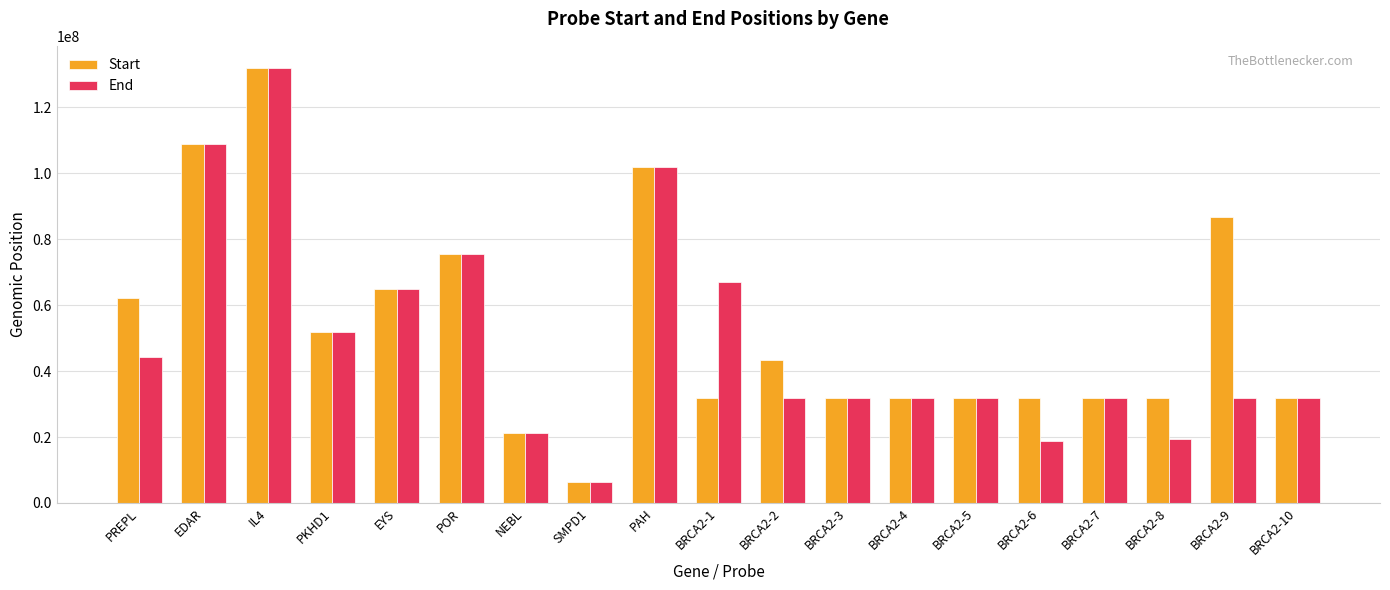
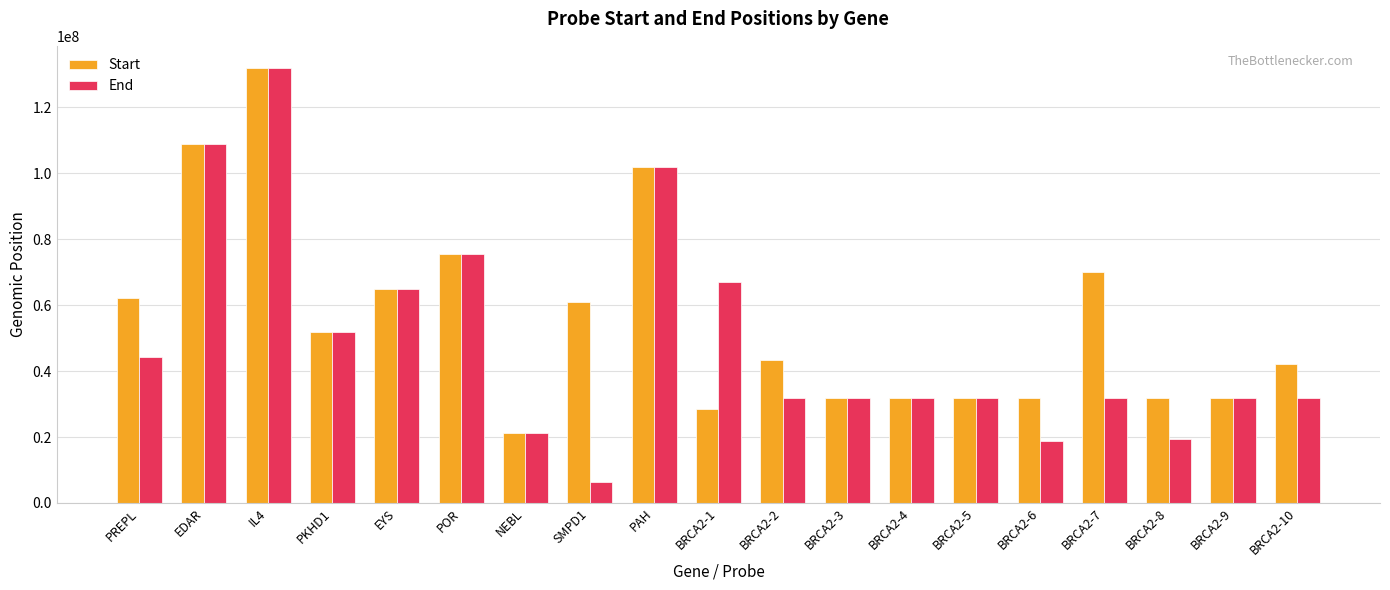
  {
    "Start": {
      "PREPL": 62000000,
      "EDAR": 109000000,
      "IL4": 132000000,
      "PKHD1": 52000000,
      "EYS": 65000000,
      "POR": 75000000,
      "NEBL": 21000000,
-     "SMPD1": 6000000,
+     "SMPD1": 61000000,
      "PAH": 102000000,
-     "BRCA2-1": 32000000,
+     "BRCA2-1": 28000000,
      "BRCA2-2": 43000000,
      "BRCA2-3": 32000000,
      "BRCA2-4": 32000000,
      "BRCA2-5": 32000000,
      "BRCA2-6": 32000000,
-     "BRCA2-7": 32000000,
+     "BRCA2-7": 70000000,
      "BRCA2-8": 32000000,
-     "BRCA2-9": 87000000,
-     "BRCA2-10": 32000000
+     "BRCA2-9": 32000000,
+     "BRCA2-10": 42000000
    },
    "End": {
      "PREPL": 44000000,
      "EDAR": 109000000,
      "IL4": 132000000,
      "PKHD1": 52000000,
      "EYS": 65000000,
      "POR": 75000000,
      "NEBL": 21000000,
      "SMPD1": 6000000,
      "PAH": 102000000,
      "BRCA2-1": 67000000,
      "BRCA2-2": 32000000,
      "BRCA2-3": 32000000,
      "BRCA2-4": 32000000,
      "BRCA2-5": 32000000,
      "BRCA2-6": 19000000,
      "BRCA2-7": 32000000,
      "BRCA2-8": 19000000,
      "BRCA2-9": 32000000,
      "BRCA2-10": 32000000
    }
  }
